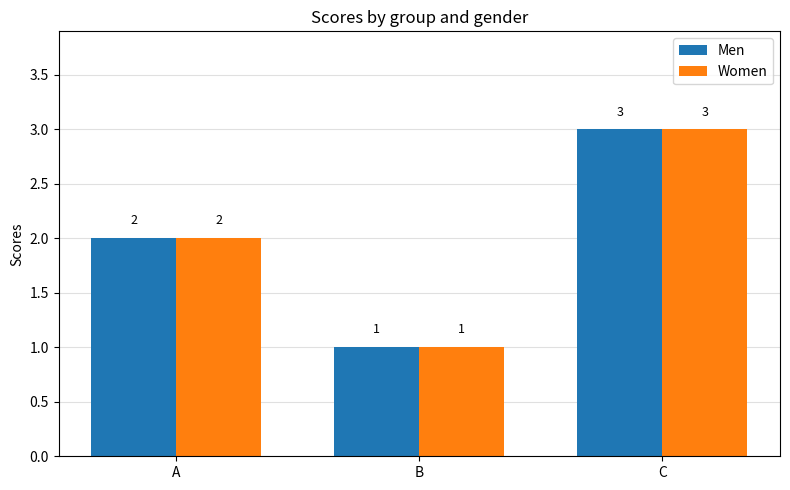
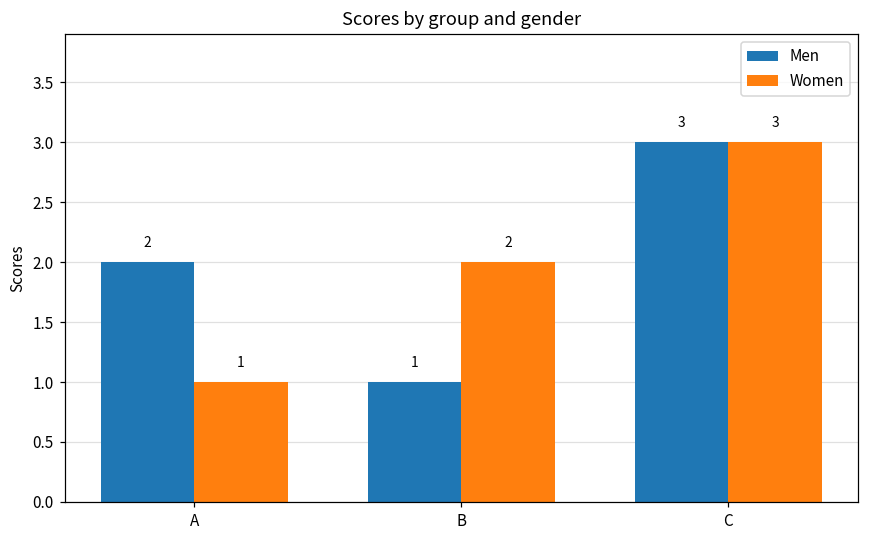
  {
    "Men": {
      "A": 2,
      "B": 1,
      "C": 3
    },
    "Women": {
-     "A": 2,
-     "B": 1,
+     "A": 1,
+     "B": 2,
      "C": 3
    }
  }
